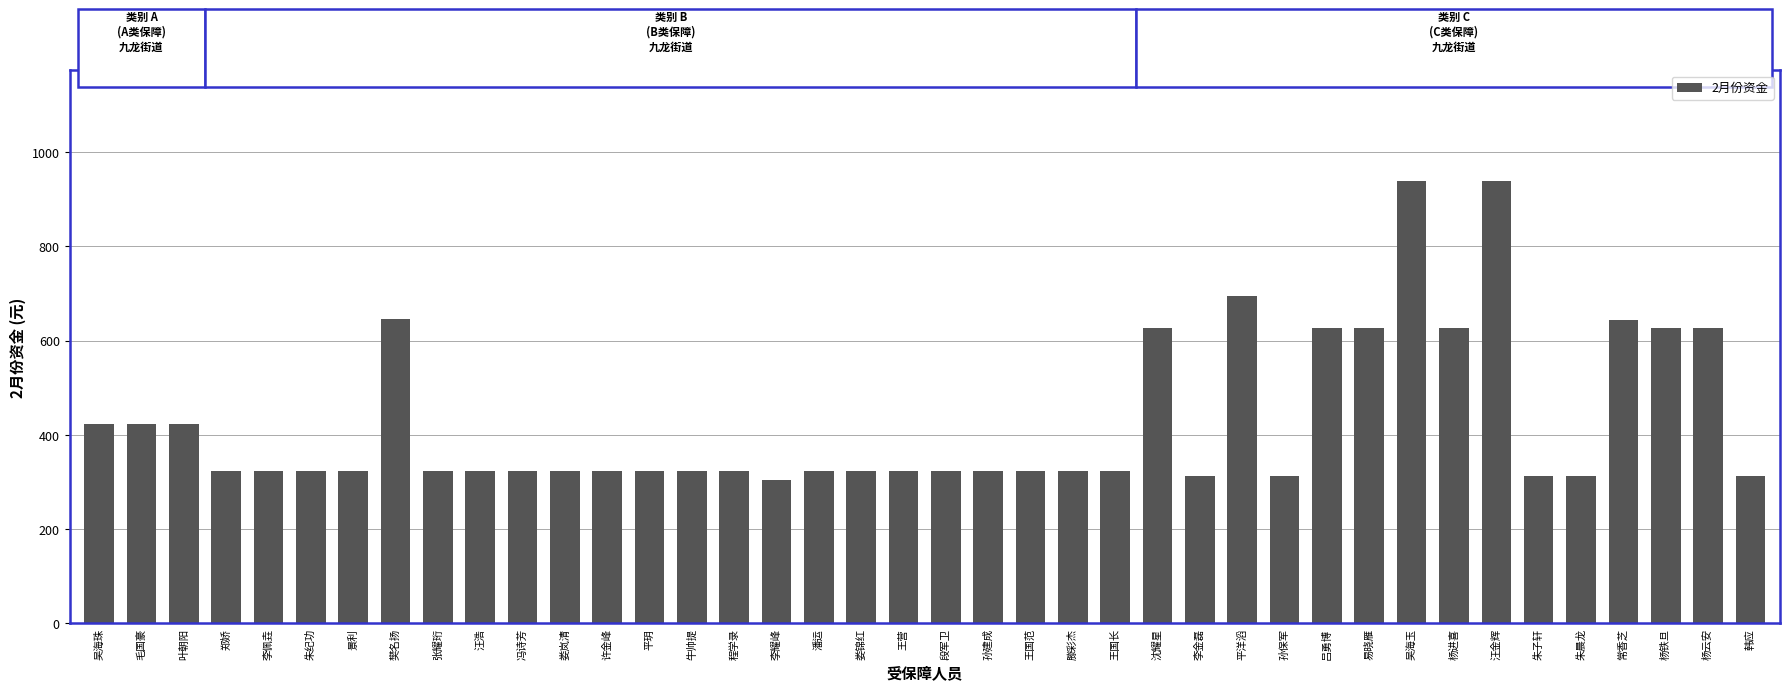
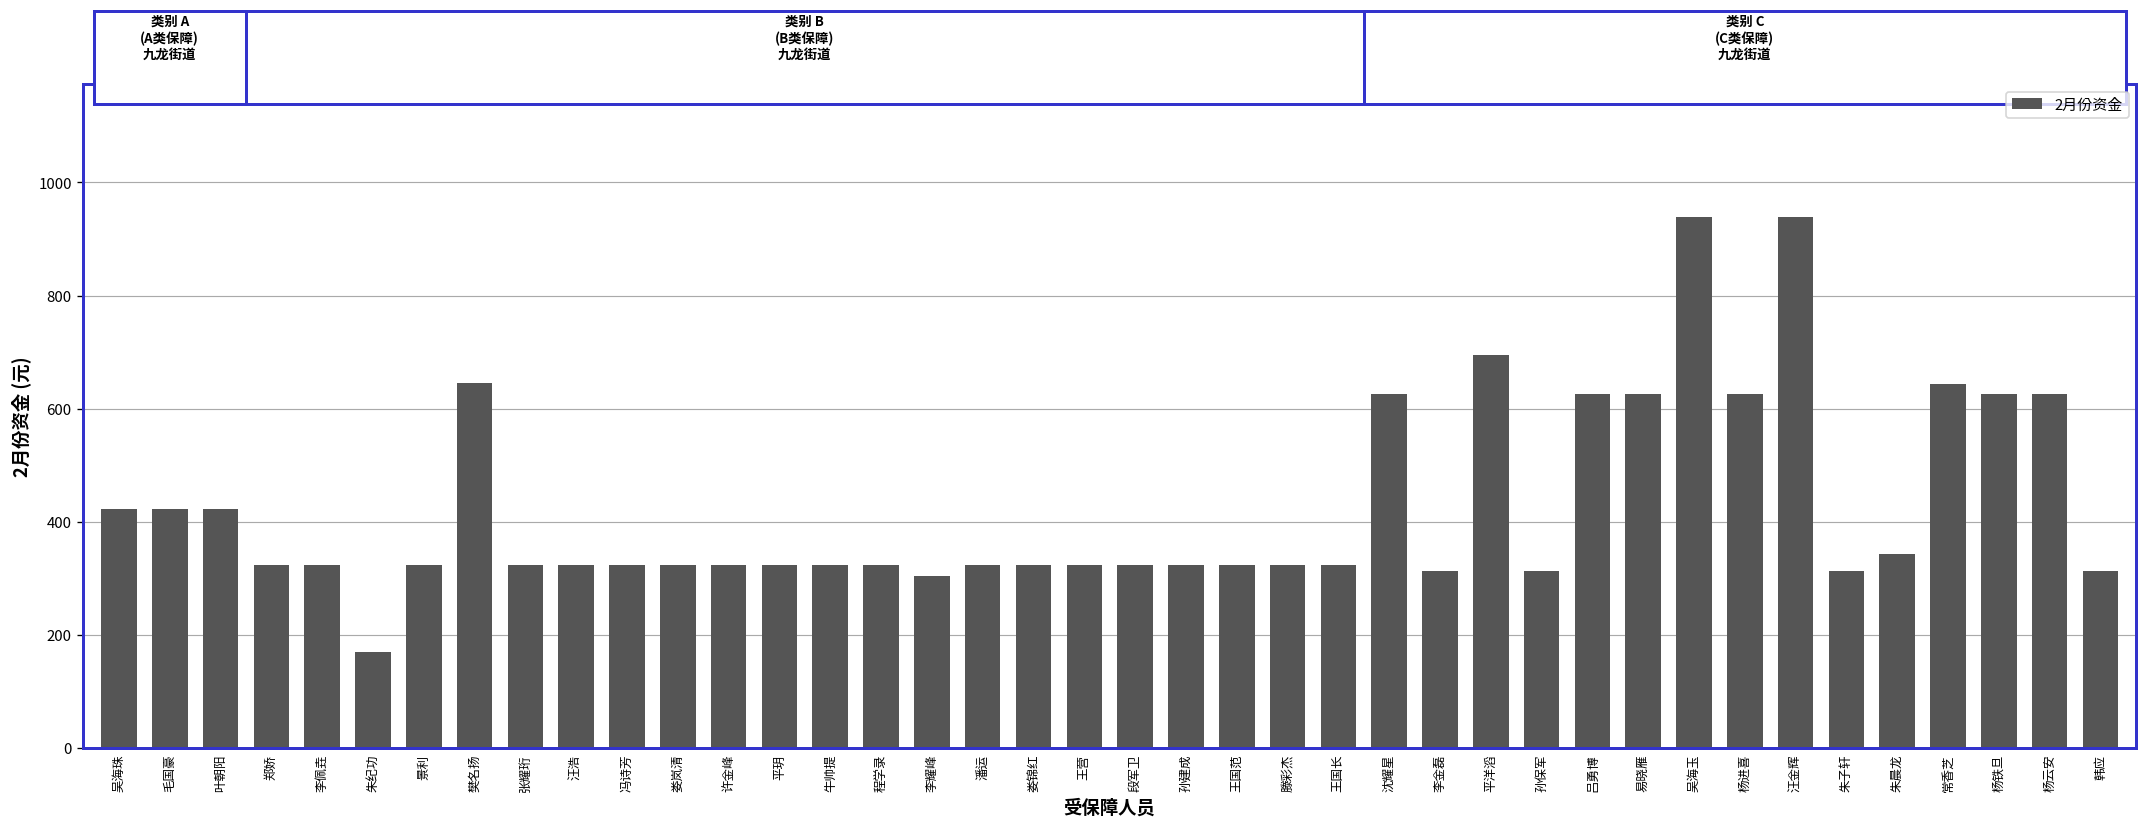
  {
    "吴海珠": 420,
    "毛国豪": 420,
    "叶朝阳": 420,
    "郑娇": 320,
    "李佩垚": 320,
-   "朱纪功": 320,
+   "朱纪功": 170,
    "景利": 320,
    "樊名扬": 650,
    "张耀珩": 320,
    "汪浩": 320,
    "冯诗芳": 320,
    "娄岚清": 320,
    "许金峰": 320,
    "平玥": 320,
    "牛帅提": 320,
    "程学录": 320,
    "李耀峰": 300,
    "潘运": 320,
    "娄锦红": 320,
    "王营": 320,
    "段军卫": 320,
    "孙建成": 320,
    "王国范": 320,
    "滕彩杰": 320,
    "王国长": 320,
    "沈耀星": 630,
    "李金磊": 310,
    "平洋滔": 700,
    "孙保军": 310,
    "吕勇博": 630,
    "易晓雁": 630,
    "吴海玉": 940,
    "杨进喜": 630,
    "汪金辉": 940,
    "朱子轩": 310,
-   "朱晨龙": 310,
+   "朱晨龙": 340,
    "常香芝": 640,
    "杨铁旦": 630,
    "杨云安": 630,
    "韩应": 310
  }
